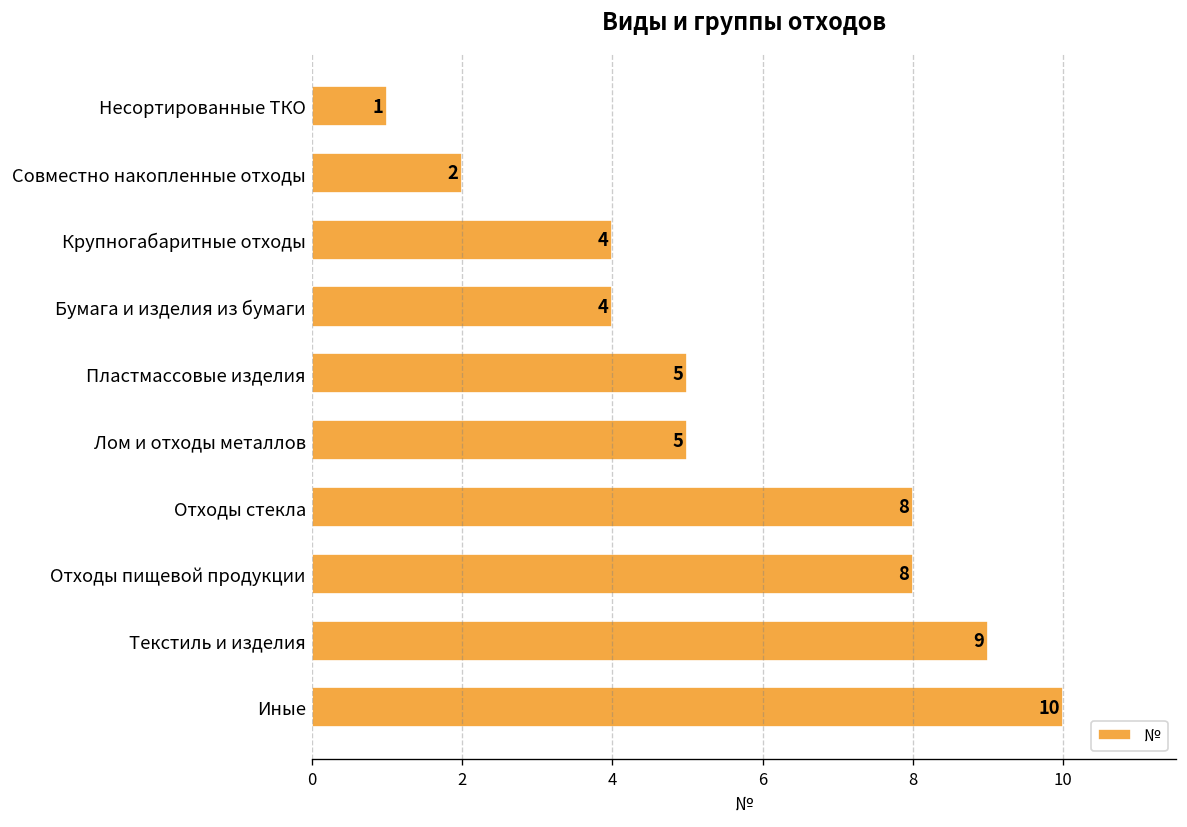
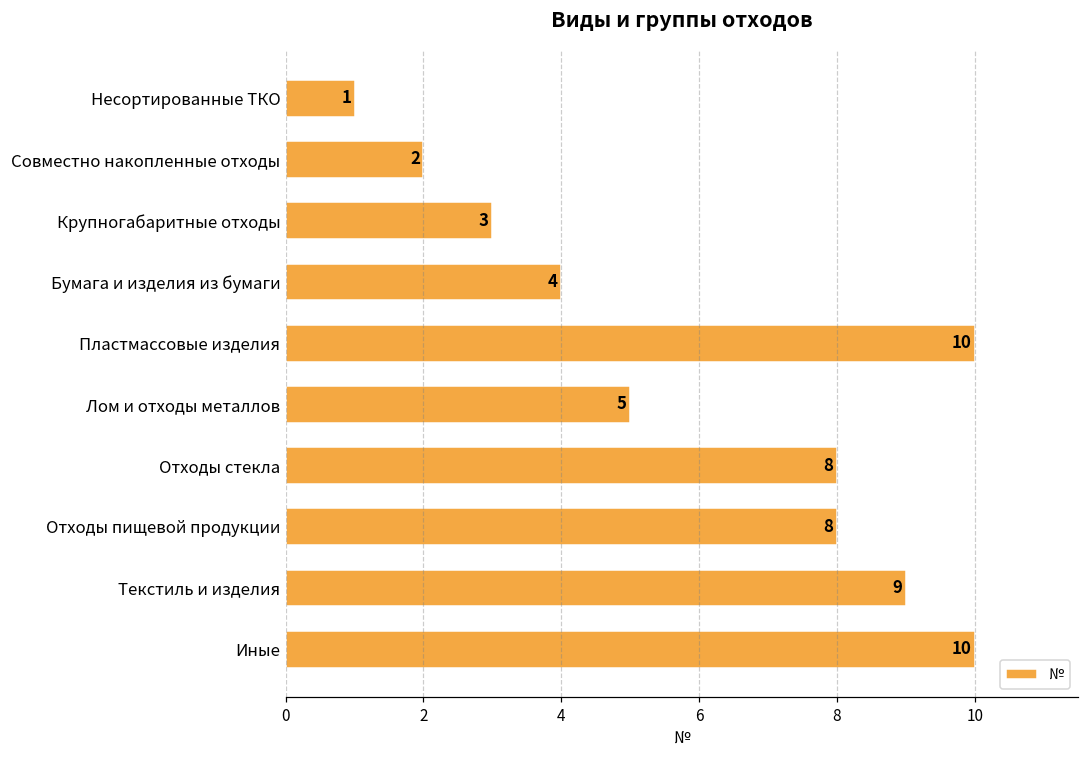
  {
    "Несортированные ТКО": 1,
    "Совместно накопленные отходы": 2,
-   "Крупногабаритные отходы": 4,
+   "Крупногабаритные отходы": 3,
    "Бумага и изделия из бумаги": 4,
-   "Пластмассовые изделия": 5,
+   "Пластмассовые изделия": 10,
    "Лом и отходы металлов": 5,
    "Отходы стекла": 8,
    "Отходы пищевой продукции": 8,
    "Текстиль и изделия": 9,
    "Иные": 10
  }
